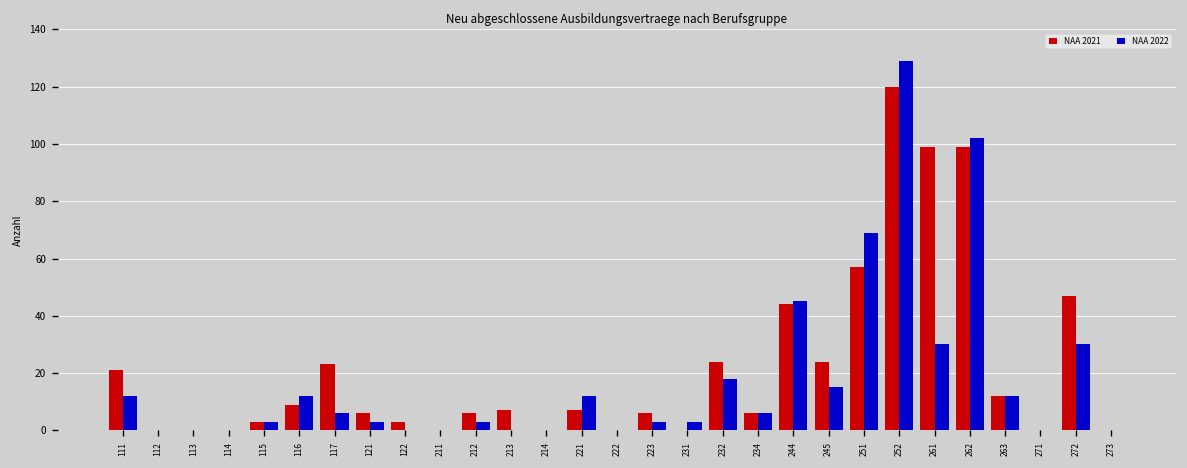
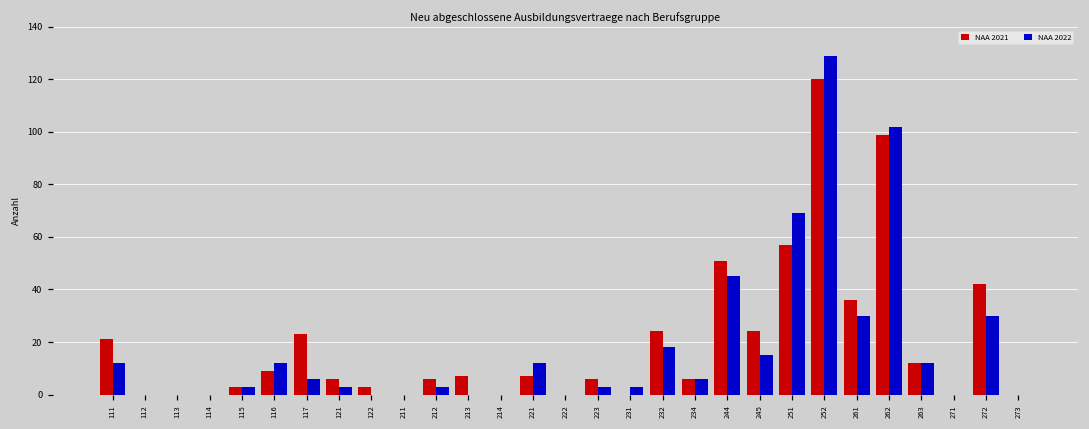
  {
    "NAA 2021": {
      "111": 21,
      "112": 0,
      "113": 0,
      "114": 0,
      "115": 3,
      "116": 9,
      "117": 23,
      "121": 6,
      "122": 3,
      "211": 0,
      "212": 6,
      "213": 7,
      "214": 0,
      "221": 7,
      "222": 0,
      "223": 6,
      "231": 0,
      "232": 24,
      "234": 6,
-     "244": 44,
+     "244": 51,
      "245": 24,
      "251": 57,
      "252": 120,
-     "261": 99,
+     "261": 36,
      "262": 99,
      "263": 12,
      "271": 0,
-     "272": 47,
+     "272": 42,
      "273": 0
    },
    "NAA 2022": {
      "111": 12,
      "112": 0,
      "113": 0,
      "114": 0,
      "115": 3,
      "116": 12,
      "117": 6,
      "121": 3,
      "122": 0,
      "211": 0,
      "212": 3,
      "213": 0,
      "214": 0,
      "221": 12,
      "222": 0,
      "223": 3,
      "231": 3,
      "232": 18,
      "234": 6,
      "244": 45,
      "245": 15,
      "251": 69,
      "252": 129,
      "261": 30,
      "262": 102,
      "263": 12,
      "271": 0,
      "272": 30,
      "273": 0
    }
  }
